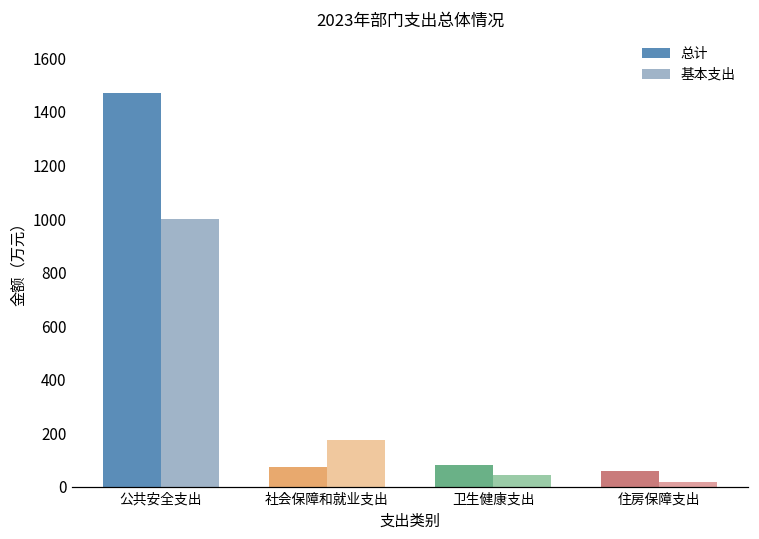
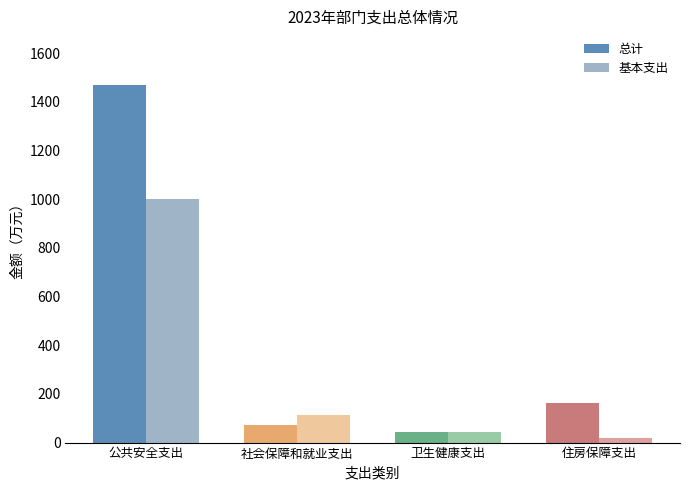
  {
    "总计": {
      "公共安全支出": 1470,
      "社会保障和就业支出": 70,
-     "卫生健康支出": 80,
-     "住房保障支出": 60
+     "卫生健康支出": 40,
+     "住房保障支出": 160
    },
    "基本支出": {
      "公共安全支出": 1000,
-     "社会保障和就业支出": 170,
+     "社会保障和就业支出": 110,
      "卫生健康支出": 40,
      "住房保障支出": 20
    }
  }
